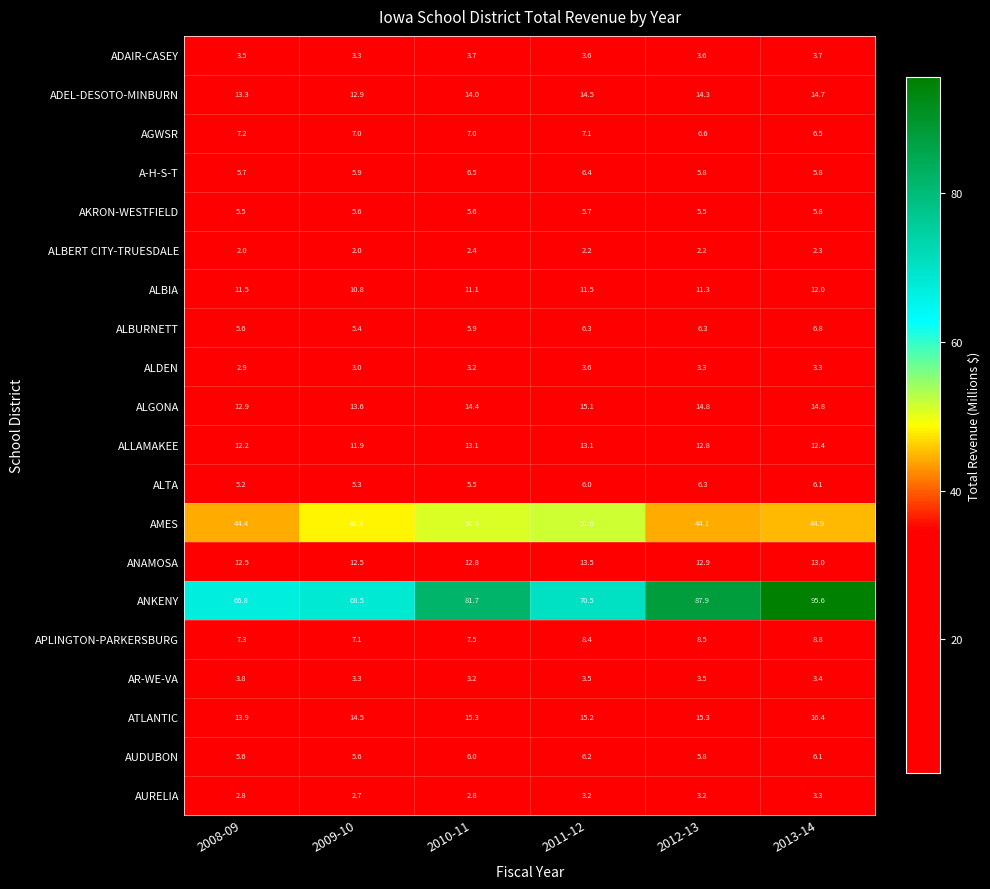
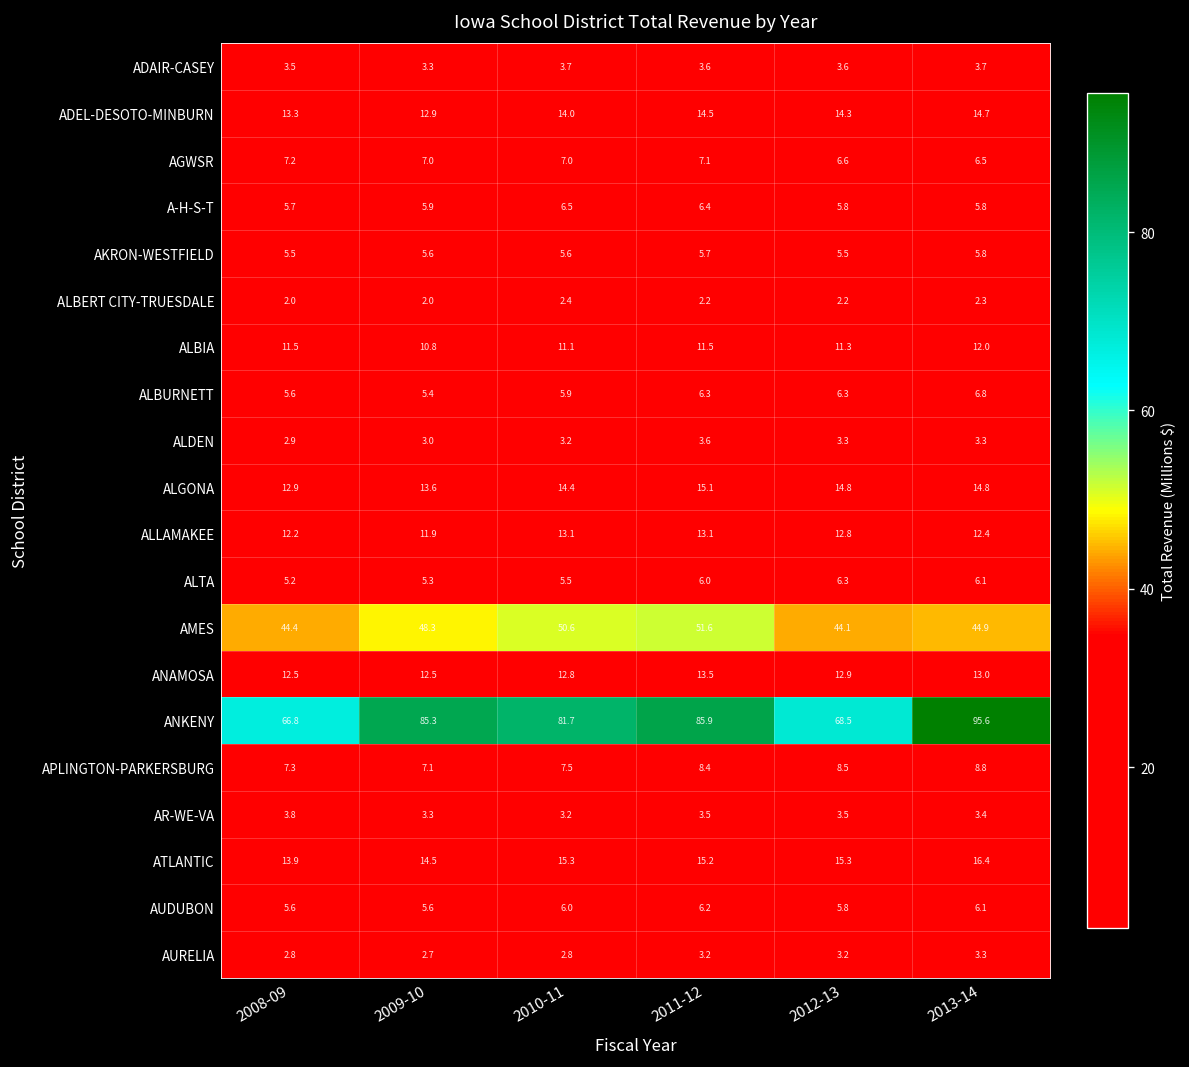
  {
    "ADAIR-CASEY": {
      "2008-09": 3.5,
      "2009-10": 3.3,
      "2010-11": 3.7,
      "2011-12": 3.6,
      "2012-13": 3.6,
      "2013-14": 3.7
    },
    "ADEL-DESOTO-MINBURN": {
      "2008-09": 13.3,
      "2009-10": 12.9,
      "2010-11": 14.0,
      "2011-12": 14.5,
      "2012-13": 14.3,
      "2013-14": 14.7
    },
    "AGWSR": {
      "2008-09": 7.2,
      "2009-10": 7.0,
      "2010-11": 7.0,
      "2011-12": 7.1,
      "2012-13": 6.6,
      "2013-14": 6.5
    },
    "A-H-S-T": {
      "2008-09": 5.7,
      "2009-10": 5.9,
      "2010-11": 6.5,
      "2011-12": 6.4,
      "2012-13": 5.8,
      "2013-14": 5.8
    },
    "AKRON-WESTFIELD": {
      "2008-09": 5.5,
      "2009-10": 5.6,
      "2010-11": 5.6,
      "2011-12": 5.7,
      "2012-13": 5.5,
      "2013-14": 5.8
    },
    "ALBERT CITY-TRUESDALE": {
      "2008-09": 2.0,
      "2009-10": 2.0,
      "2010-11": 2.4,
      "2011-12": 2.2,
      "2012-13": 2.2,
      "2013-14": 2.3
    },
    "ALBIA": {
      "2008-09": 11.5,
      "2009-10": 10.8,
      "2010-11": 11.1,
      "2011-12": 11.5,
      "2012-13": 11.3,
      "2013-14": 12.0
    },
    "ALBURNETT": {
      "2008-09": 5.6,
      "2009-10": 5.4,
      "2010-11": 5.9,
      "2011-12": 6.3,
      "2012-13": 6.3,
      "2013-14": 6.8
    },
    "ALDEN": {
      "2008-09": 2.9,
      "2009-10": 3.0,
      "2010-11": 3.2,
      "2011-12": 3.6,
      "2012-13": 3.3,
      "2013-14": 3.3
    },
    "ALGONA": {
      "2008-09": 12.9,
      "2009-10": 13.6,
      "2010-11": 14.4,
      "2011-12": 15.1,
      "2012-13": 14.8,
      "2013-14": 14.8
    },
    "ALLAMAKEE": {
      "2008-09": 12.2,
      "2009-10": 11.9,
      "2010-11": 13.1,
      "2011-12": 13.1,
      "2012-13": 12.8,
      "2013-14": 12.4
    },
    "ALTA": {
      "2008-09": 5.2,
      "2009-10": 5.3,
      "2010-11": 5.5,
      "2011-12": 6.0,
      "2012-13": 6.3,
      "2013-14": 6.1
    },
    "AMES": {
      "2008-09": 44.4,
      "2009-10": 48.3,
      "2010-11": 50.6,
      "2011-12": 51.6,
      "2012-13": 44.1,
      "2013-14": 44.9
    },
    "ANAMOSA": {
      "2008-09": 12.5,
      "2009-10": 12.5,
      "2010-11": 12.8,
      "2011-12": 13.5,
      "2012-13": 12.9,
      "2013-14": 13.0
    },
    "ANKENY": {
      "2008-09": 66.8,
-     "2009-10": 68.5,
+     "2009-10": 85.3,
      "2010-11": 81.7,
-     "2011-12": 70.5,
-     "2012-13": 87.9,
+     "2011-12": 85.9,
+     "2012-13": 68.5,
      "2013-14": 95.6
    },
    "APLINGTON-PARKERSBURG": {
      "2008-09": 7.3,
      "2009-10": 7.1,
      "2010-11": 7.5,
      "2011-12": 8.4,
      "2012-13": 8.5,
      "2013-14": 8.8
    },
    "AR-WE-VA": {
      "2008-09": 3.8,
      "2009-10": 3.3,
      "2010-11": 3.2,
      "2011-12": 3.5,
      "2012-13": 3.5,
      "2013-14": 3.4
    },
    "ATLANTIC": {
      "2008-09": 13.9,
      "2009-10": 14.5,
      "2010-11": 15.3,
      "2011-12": 15.2,
      "2012-13": 15.3,
      "2013-14": 16.4
    },
    "AUDUBON": {
      "2008-09": 5.6,
      "2009-10": 5.6,
      "2010-11": 6.0,
      "2011-12": 6.2,
      "2012-13": 5.8,
      "2013-14": 6.1
    },
    "AURELIA": {
      "2008-09": 2.8,
      "2009-10": 2.7,
      "2010-11": 2.8,
      "2011-12": 3.2,
      "2012-13": 3.2,
      "2013-14": 3.3
    }
  }
